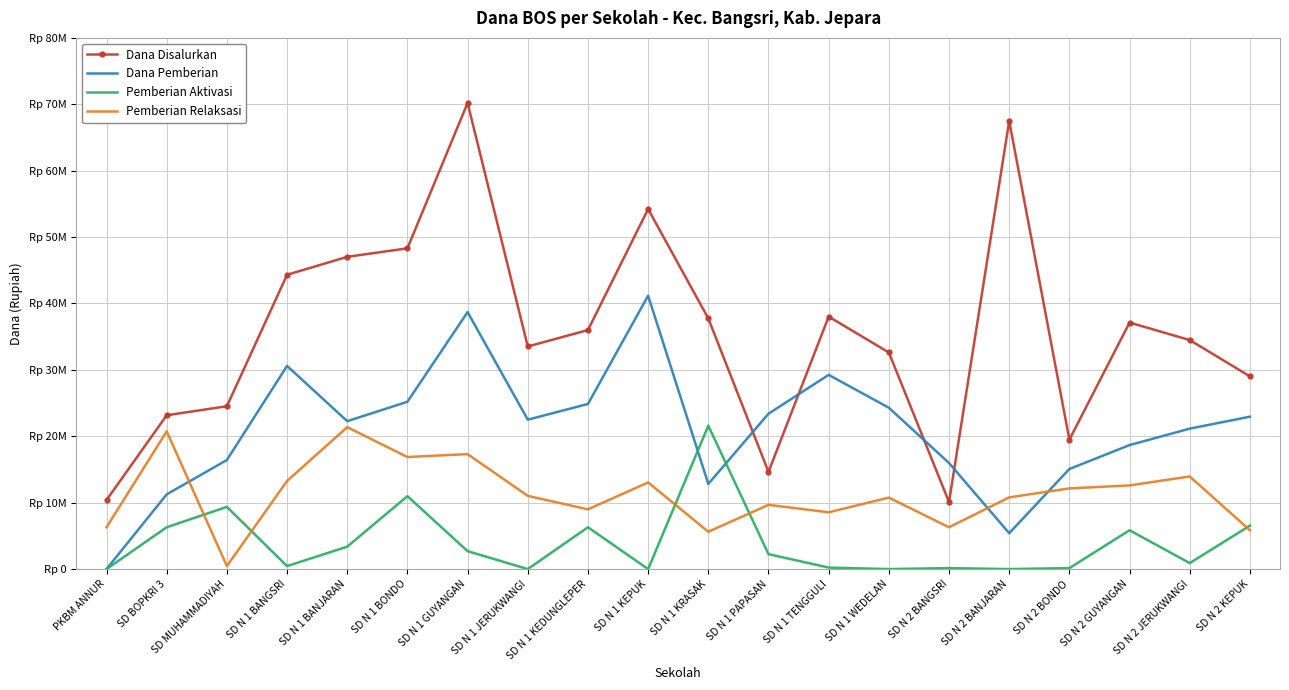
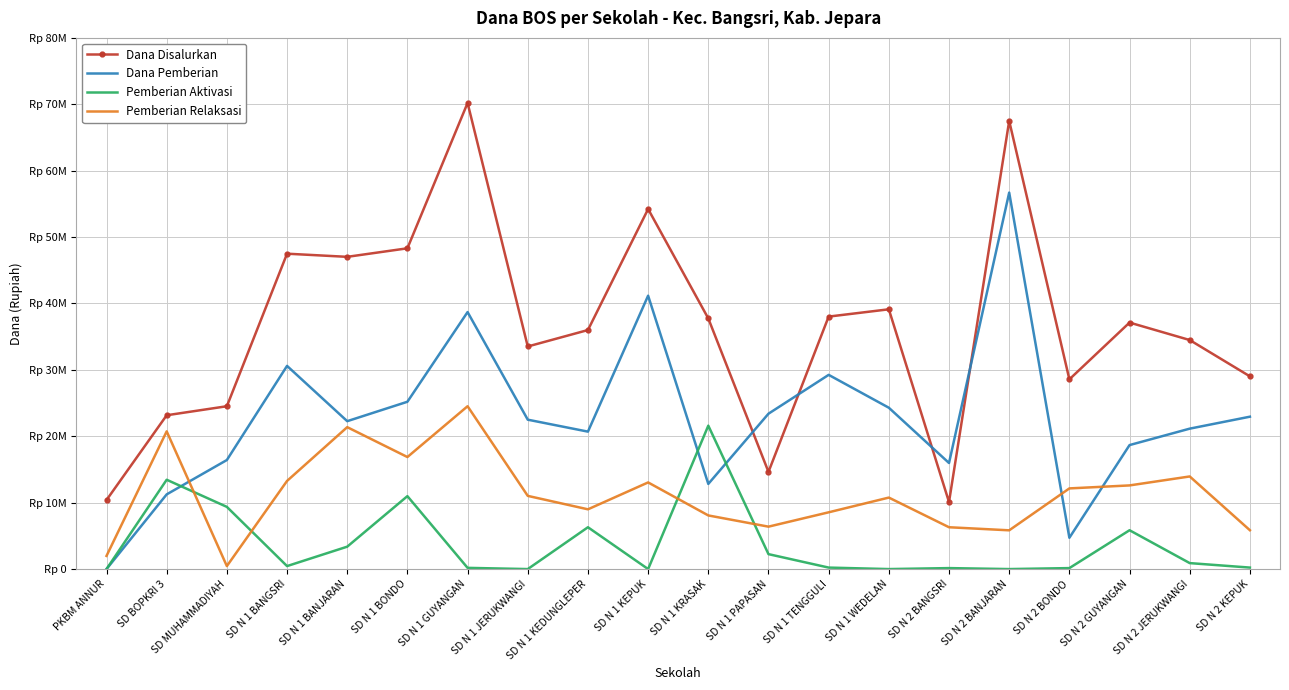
  {
    "Dana Disalurkan": {
      "PKBM ANNUR": "Rp 10000000",
      "SD BOPKRI 3": "Rp 23000000",
      "SD MUHAMMADIYAH": "Rp 25000000",
-     "SD N 1 BANGSRI": "Rp 44000000",
+     "SD N 1 BANGSRI": "Rp 47000000",
      "SD N 1 BANJARAN": "Rp 47000000",
      "SD N 1 BONDO": "Rp 48000000",
      "SD N 1 GUYANGAN": "Rp 70000000",
      "SD N 1 JERUKWANGI": "Rp 34000000",
      "SD N 1 KEDUNGLEPER": "Rp 36000000",
      "SD N 1 KEPUK": "Rp 54000000",
      "SD N 1 KRASAK": "Rp 38000000",
      "SD N 1 PAPASAN": "Rp 15000000",
      "SD N 1 TENGGULI": "Rp 38000000",
-     "SD N 1 WEDELAN": "Rp 33000000",
+     "SD N 1 WEDELAN": "Rp 39000000",
      "SD N 2 BANGSRI": "Rp 10000000",
      "SD N 2 BANJARAN": "Rp 68000000",
-     "SD N 2 BONDO": "Rp 19000000",
+     "SD N 2 BONDO": "Rp 29000000",
      "SD N 2 GUYANGAN": "Rp 37000000",
      "SD N 2 JERUKWANGI": "Rp 34000000",
      "SD N 2 KEPUK": "Rp 29000000"
    },
    "Dana Pemberian": {
      "SD BOPKRI 3": "Rp 11000000",
      "SD MUHAMMADIYAH": "Rp 16000000",
      "SD N 1 BANGSRI": "Rp 31000000",
      "SD N 1 BANJARAN": "Rp 22000000",
      "SD N 1 BONDO": "Rp 25000000",
      "SD N 1 GUYANGAN": "Rp 39000000",
      "SD N 1 JERUKWANGI": "Rp 23000000",
-     "SD N 1 KEDUNGLEPER": "Rp 25000000",
+     "SD N 1 KEDUNGLEPER": "Rp 21000000",
      "SD N 1 KEPUK": "Rp 41000000",
      "SD N 1 KRASAK": "Rp 13000000",
      "SD N 1 PAPASAN": "Rp 23000000",
      "SD N 1 TENGGULI": "Rp 29000000",
      "SD N 1 WEDELAN": "Rp 24000000",
      "SD N 2 BANGSRI": "Rp 16000000",
-     "SD N 2 BANJARAN": "Rp 5000000",
-     "SD N 2 BONDO": "Rp 15000000",
+     "SD N 2 BANJARAN": "Rp 57000000",
+     "SD N 2 BONDO": "Rp 5000000",
      "SD N 2 GUYANGAN": "Rp 19000000",
      "SD N 2 JERUKWANGI": "Rp 21000000",
      "SD N 2 KEPUK": "Rp 23000000"
    },
    "Pemberian Aktivasi": {
-     "SD BOPKRI 3": "Rp 6000000",
+     "SD BOPKRI 3": "Rp 13000000",
      "SD MUHAMMADIYAH": "Rp 9000000",
      "SD N 1 BANGSRI": "Rp 0",
      "SD N 1 BANJARAN": "Rp 3000000",
      "SD N 1 BONDO": "Rp 11000000",
-     "SD N 1 GUYANGAN": "Rp 3000000",
+     "SD N 1 GUYANGAN": "Rp 0",
      "SD N 1 JERUKWANGI": "Rp 0",
      "SD N 1 KEDUNGLEPER": "Rp 6000000",
      "SD N 1 KEPUK": "Rp 0",
      "SD N 1 KRASAK": "Rp 22000000",
      "SD N 1 PAPASAN": "Rp 2000000",
      "SD N 1 TENGGULI": "Rp 0",
      "SD N 1 WEDELAN": "Rp 0",
      "SD N 2 BANGSRI": "Rp 0",
      "SD N 2 BANJARAN": "Rp 0",
      "SD N 2 BONDO": "Rp 0",
      "SD N 2 GUYANGAN": "Rp 6000000",
      "SD N 2 JERUKWANGI": "Rp 1000000",
-     "SD N 2 KEPUK": "Rp 7000000"
+     "SD N 2 KEPUK": "Rp 0"
    },
    "Pemberian Relaksasi": {
-     "PKBM ANNUR": "Rp 6000000",
+     "PKBM ANNUR": "Rp 2000000",
      "SD BOPKRI 3": "Rp 21000000",
      "SD MUHAMMADIYAH": "Rp 0",
      "SD N 1 BANGSRI": "Rp 13000000",
      "SD N 1 BANJARAN": "Rp 21000000",
      "SD N 1 BONDO": "Rp 17000000",
-     "SD N 1 GUYANGAN": "Rp 17000000",
+     "SD N 1 GUYANGAN": "Rp 25000000",
      "SD N 1 JERUKWANGI": "Rp 11000000",
      "SD N 1 KEDUNGLEPER": "Rp 9000000",
      "SD N 1 KEPUK": "Rp 13000000",
-     "SD N 1 KRASAK": "Rp 6000000",
-     "SD N 1 PAPASAN": "Rp 10000000",
+     "SD N 1 KRASAK": "Rp 8000000",
+     "SD N 1 PAPASAN": "Rp 6000000",
      "SD N 1 TENGGULI": "Rp 9000000",
      "SD N 1 WEDELAN": "Rp 11000000",
      "SD N 2 BANGSRI": "Rp 6000000",
-     "SD N 2 BANJARAN": "Rp 11000000",
+     "SD N 2 BANJARAN": "Rp 6000000",
      "SD N 2 BONDO": "Rp 12000000",
      "SD N 2 GUYANGAN": "Rp 13000000",
      "SD N 2 JERUKWANGI": "Rp 14000000",
      "SD N 2 KEPUK": "Rp 6000000"
    }
  }
